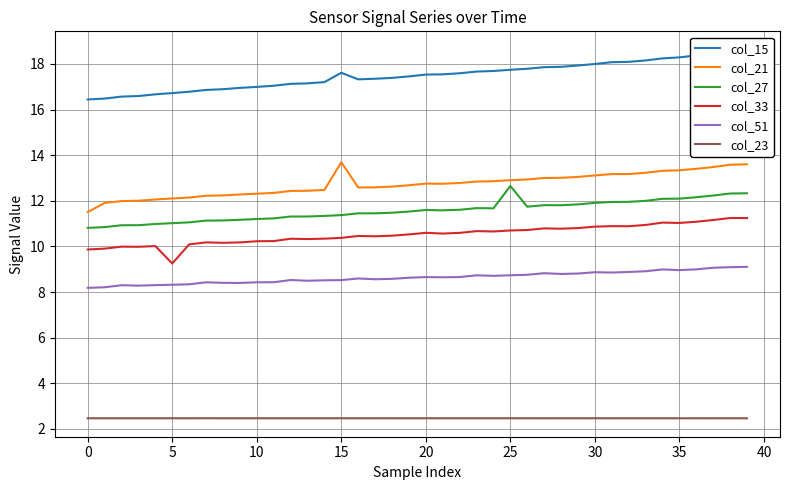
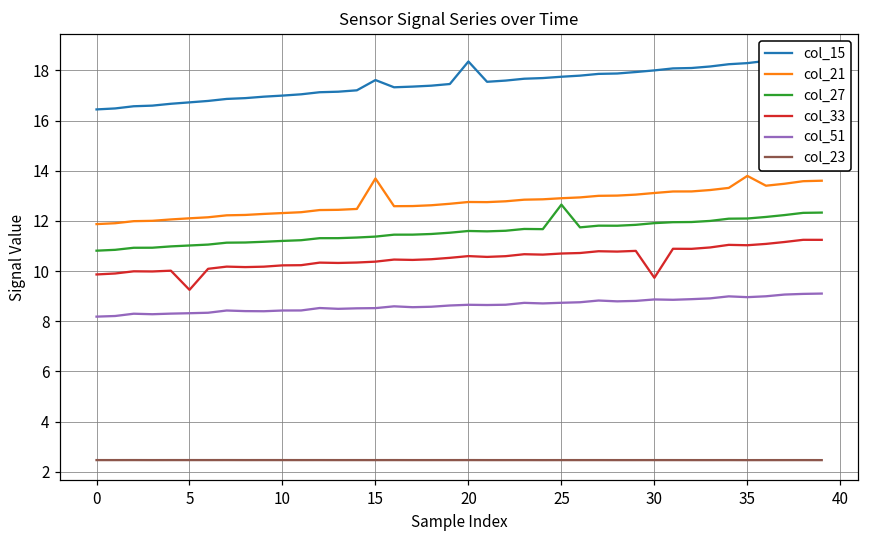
  {
    "col_15": {
      "0": 16.4,
      "5": 16.7,
      "10": 17.0,
      "15": 17.6,
-     "20": 17.5,
+     "20": 18.4,
      "25": 17.7,
      "30": 18.0,
      "35": 18.3
    },
    "col_21": {
-     "0": 11.5,
+     "0": 11.9,
      "5": 12.1,
      "10": 12.3,
      "15": 13.7,
      "20": 12.8,
      "25": 12.9,
      "30": 13.1,
-     "35": 13.3
+     "35": 13.8
    },
    "col_27": {
      "0": 10.8,
      "5": 11.0,
      "10": 11.2,
      "15": 11.4,
      "20": 11.6,
      "25": 12.7,
      "30": 11.9,
      "35": 12.1
    },
    "col_33": {
      "0": 9.9,
      "5": 9.3,
      "10": 10.2,
      "15": 10.4,
      "20": 10.6,
      "25": 10.7,
-     "30": 10.9,
+     "30": 9.7,
      "35": 11.0
    },
    "col_51": {
      "0": 8.2,
      "5": 8.3,
      "10": 8.4,
      "15": 8.5,
      "20": 8.7,
      "25": 8.7,
      "30": 8.9,
      "35": 9.0
    },
    "col_23": {
      "0": 2.5,
      "5": 2.5,
      "10": 2.5,
      "15": 2.5,
      "20": 2.5,
      "25": 2.5,
      "30": 2.5,
      "35": 2.5
    }
  }
